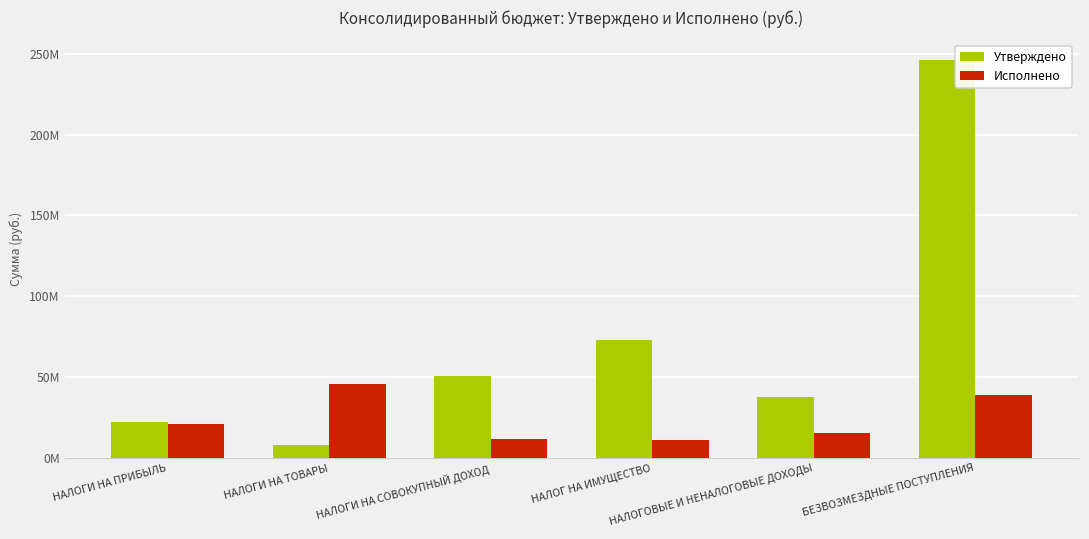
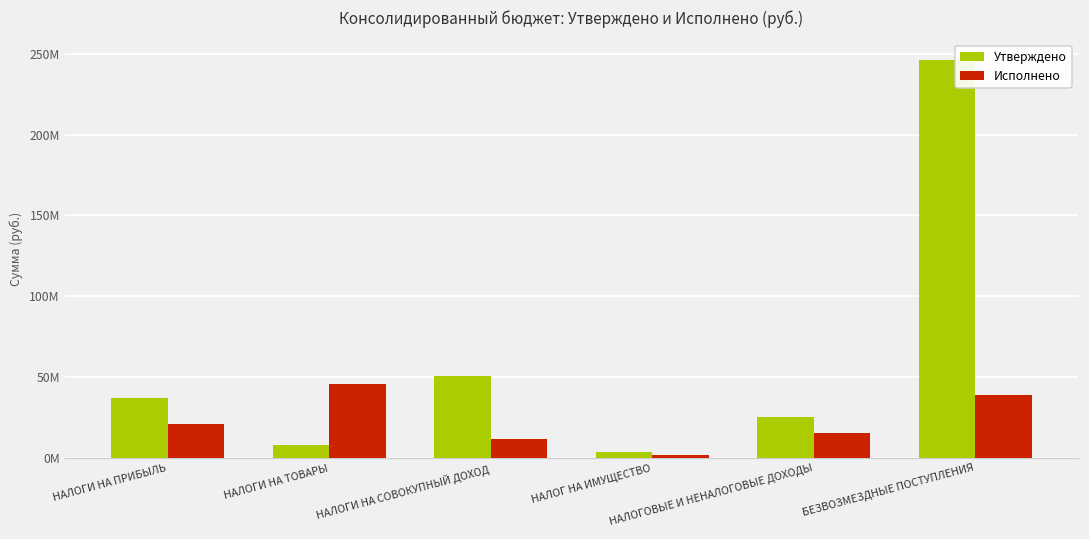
  {
    "Утверждено": {
-     "НАЛОГИ НА ПРИБЫЛЬ": 22000000,
+     "НАЛОГИ НА ПРИБЫЛЬ": 37000000,
      "НАЛОГИ НА ТОВАРЫ": 8000000,
      "НАЛОГИ НА СОВОКУПНЫЙ ДОХОД": 50000000,
-     "НАЛОГ НА ИМУЩЕСТВО": 73000000,
-     "НАЛОГОВЫЕ И НЕНАЛОГОВЫЕ ДОХОДЫ": 38000000,
+     "НАЛОГ НА ИМУЩЕСТВО": 4000000,
+     "НАЛОГОВЫЕ И НЕНАЛОГОВЫЕ ДОХОДЫ": 25000000,
      "БЕЗВОЗМЕЗДНЫЕ ПОСТУПЛЕНИЯ": 246000000
    },
    "Исполнено": {
      "НАЛОГИ НА ПРИБЫЛЬ": 21000000,
      "НАЛОГИ НА ТОВАРЫ": 46000000,
      "НАЛОГИ НА СОВОКУПНЫЙ ДОХОД": 11000000,
-     "НАЛОГ НА ИМУЩЕСТВО": 11000000,
+     "НАЛОГ НА ИМУЩЕСТВО": 2000000,
      "НАЛОГОВЫЕ И НЕНАЛОГОВЫЕ ДОХОДЫ": 15000000,
      "БЕЗВОЗМЕЗДНЫЕ ПОСТУПЛЕНИЯ": 39000000
    }
  }
